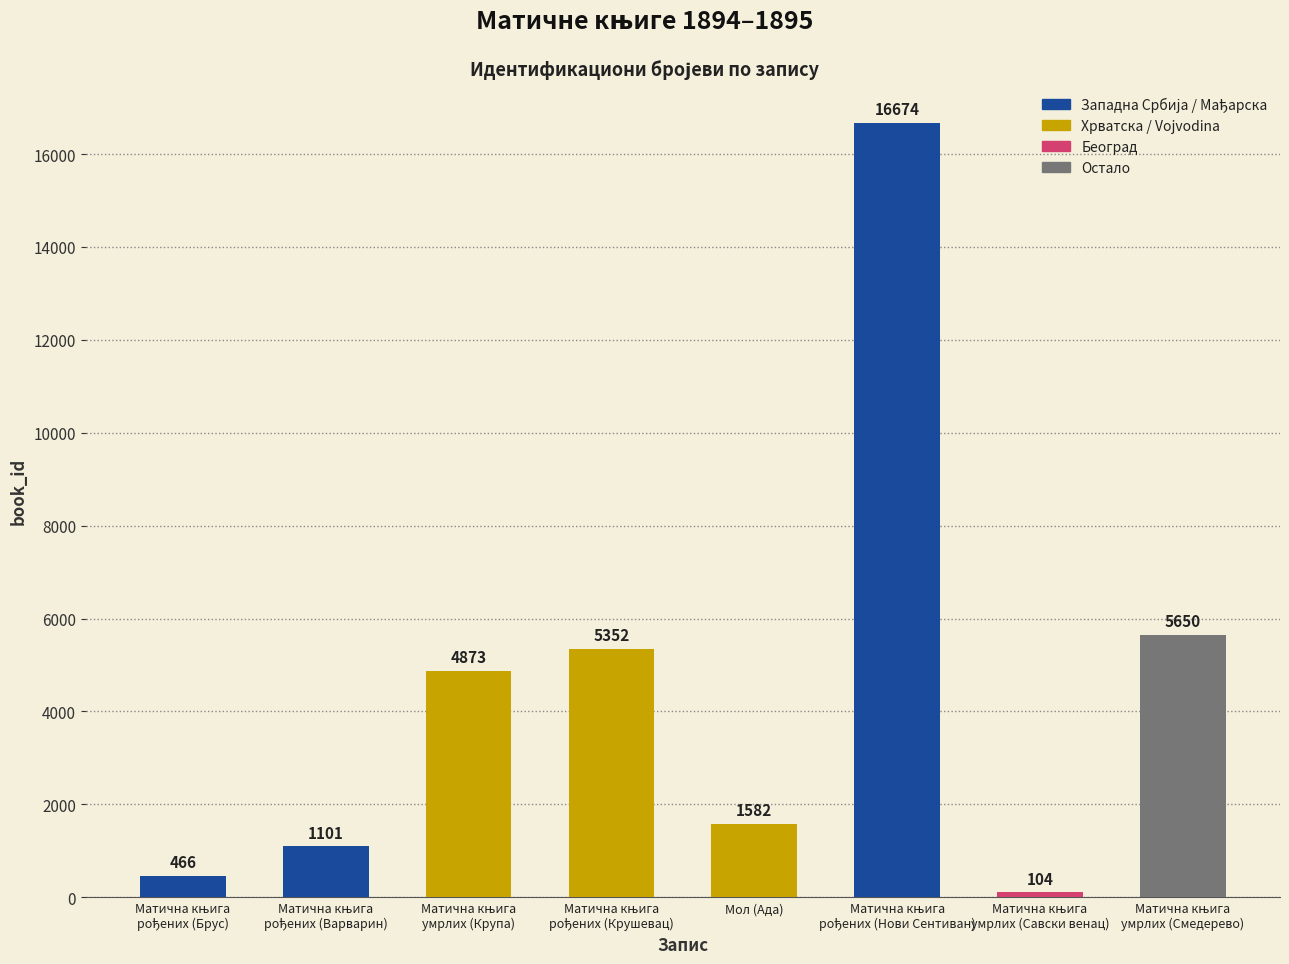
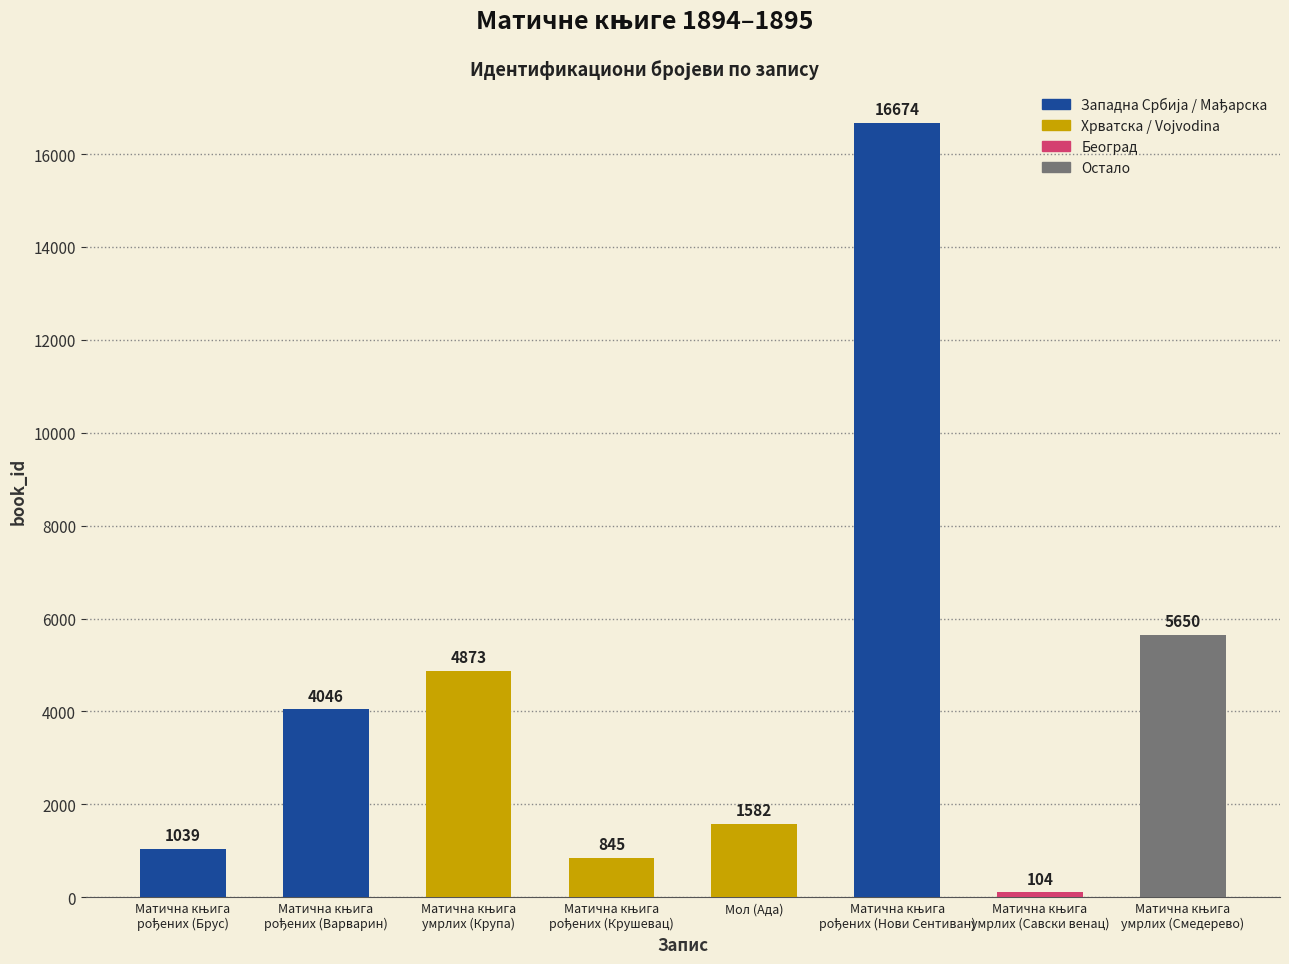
  {
-   "Матична књига рођених (Брус)": 466,
-   "Матична књига рођених (Варварин)": 1101,
+   "Матична књига рођених (Брус)": 1039,
+   "Матична књига рођених (Варварин)": 4046,
    "Матична књига умрлих (Крупа)": 4873,
-   "Матична књига рођених (Крушевац)": 5352,
+   "Матична књига рођених (Крушевац)": 845,
    "Мол (Ада)": 1582,
    "Матична књига рођених (Нови Сентиван)": 16674,
    "Матична књига умрлих (Савски венац)": 104,
    "Матична књига умрлих (Смедерево)": 5650
  }
